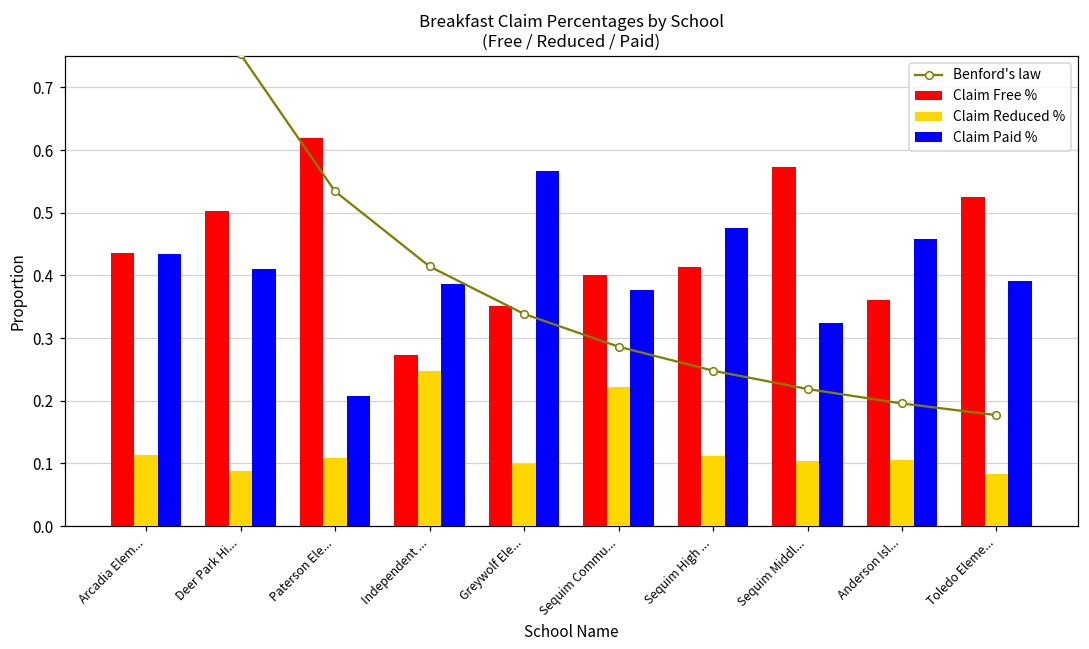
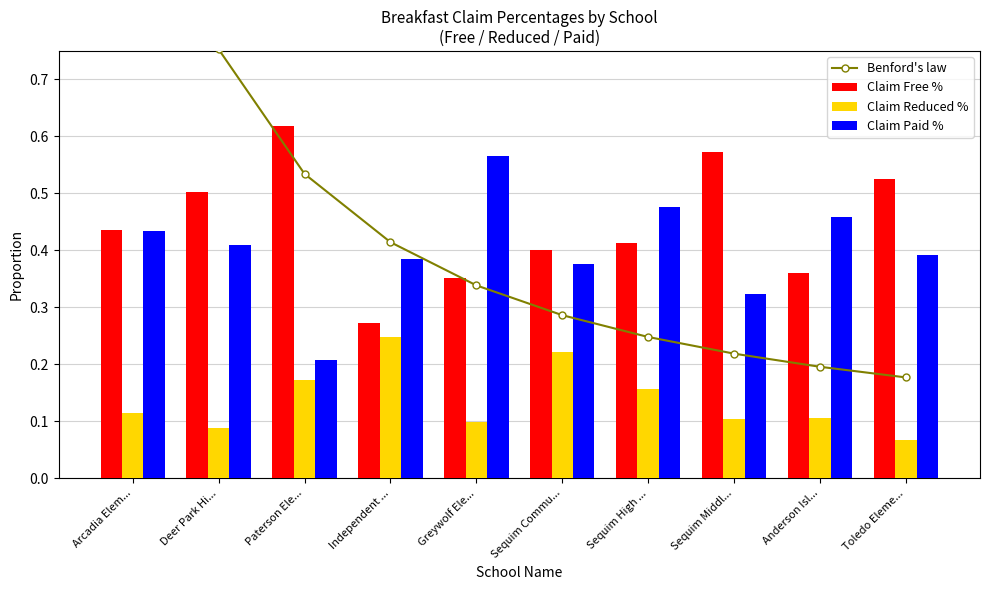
  {
    "Claim Free %": {
      "Arcadia Elem...": 0.44,
      "Deer Park Hi...": 0.50,
      "Paterson Ele...": 0.62,
      "Independent ...": 0.27,
      "Greywolf Ele...": 0.35,
      "Sequim Commu...": 0.40,
      "Sequim High ...": 0.41,
      "Sequim Middl...": 0.57,
      "Anderson Isl...": 0.36,
      "Toledo Eleme...": 0.52
    },
    "Benford's law": {
      "Deer Park Hi...": 0.75,
      "Paterson Ele...": 0.53,
      "Independent ...": 0.41,
      "Greywolf Ele...": 0.34,
      "Sequim Commu...": 0.29,
      "Sequim High ...": 0.25,
      "Sequim Middl...": 0.22,
      "Anderson Isl...": 0.20,
      "Toledo Eleme...": 0.18
    },
    "Claim Reduced %": {
      "Arcadia Elem...": 0.11,
      "Deer Park Hi...": 0.09,
-     "Paterson Ele...": 0.11,
+     "Paterson Ele...": 0.17,
      "Independent ...": 0.25,
      "Greywolf Ele...": 0.10,
      "Sequim Commu...": 0.22,
-     "Sequim High ...": 0.11,
+     "Sequim High ...": 0.16,
      "Sequim Middl...": 0.10,
      "Anderson Isl...": 0.11,
-     "Toledo Eleme...": 0.08
+     "Toledo Eleme...": 0.07
    },
    "Claim Paid %": {
      "Arcadia Elem...": 0.43,
      "Deer Park Hi...": 0.41,
      "Paterson Ele...": 0.21,
      "Independent ...": 0.39,
      "Greywolf Ele...": 0.57,
      "Sequim Commu...": 0.38,
      "Sequim High ...": 0.48,
      "Sequim Middl...": 0.32,
      "Anderson Isl...": 0.46,
      "Toledo Eleme...": 0.39
    }
  }
